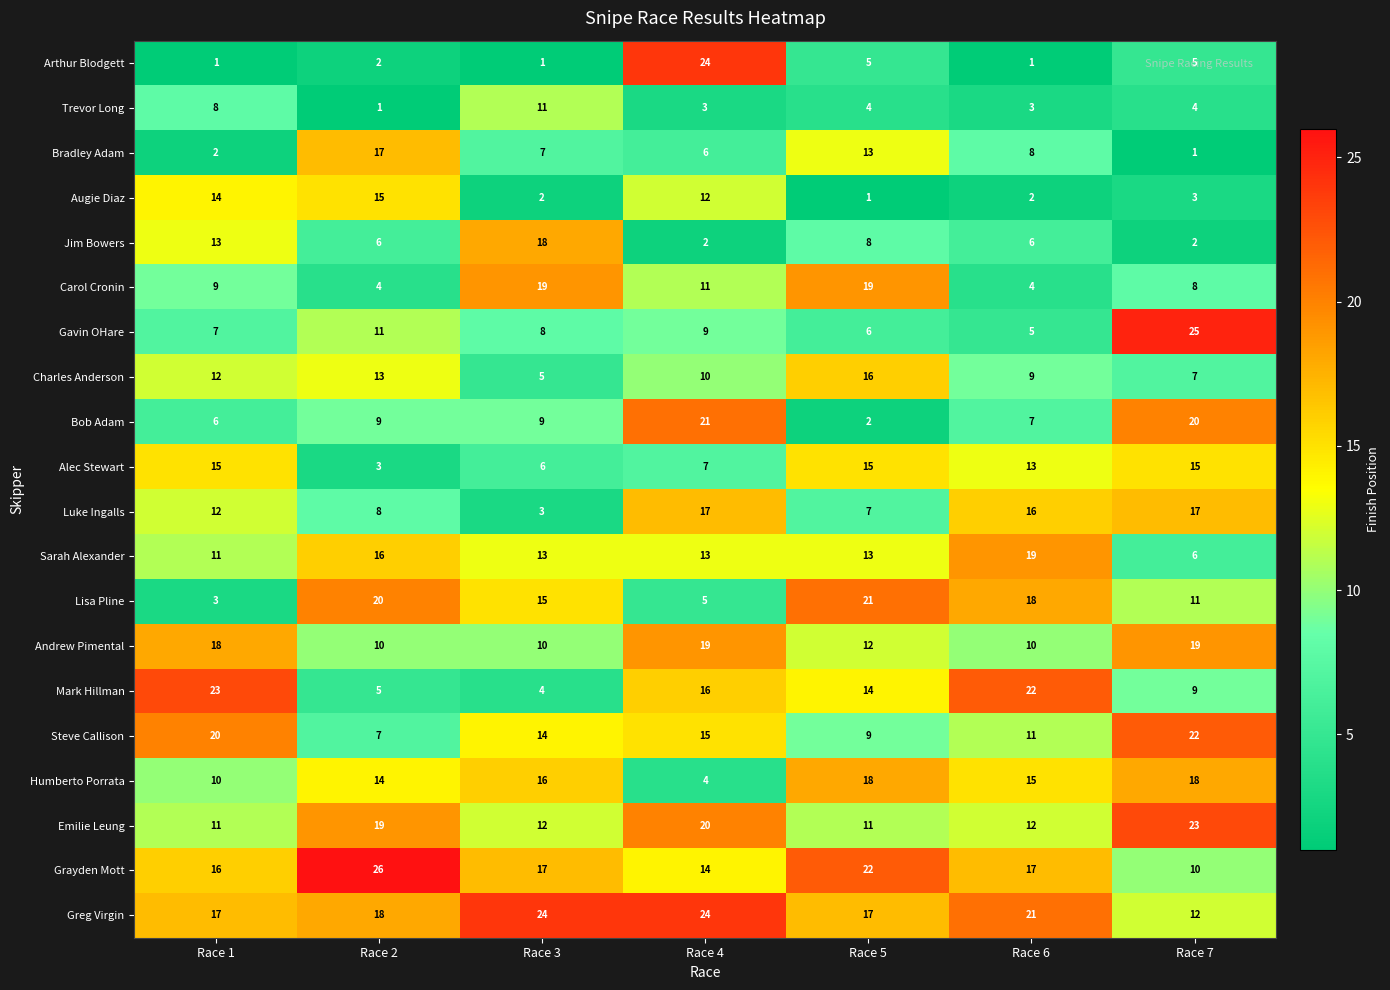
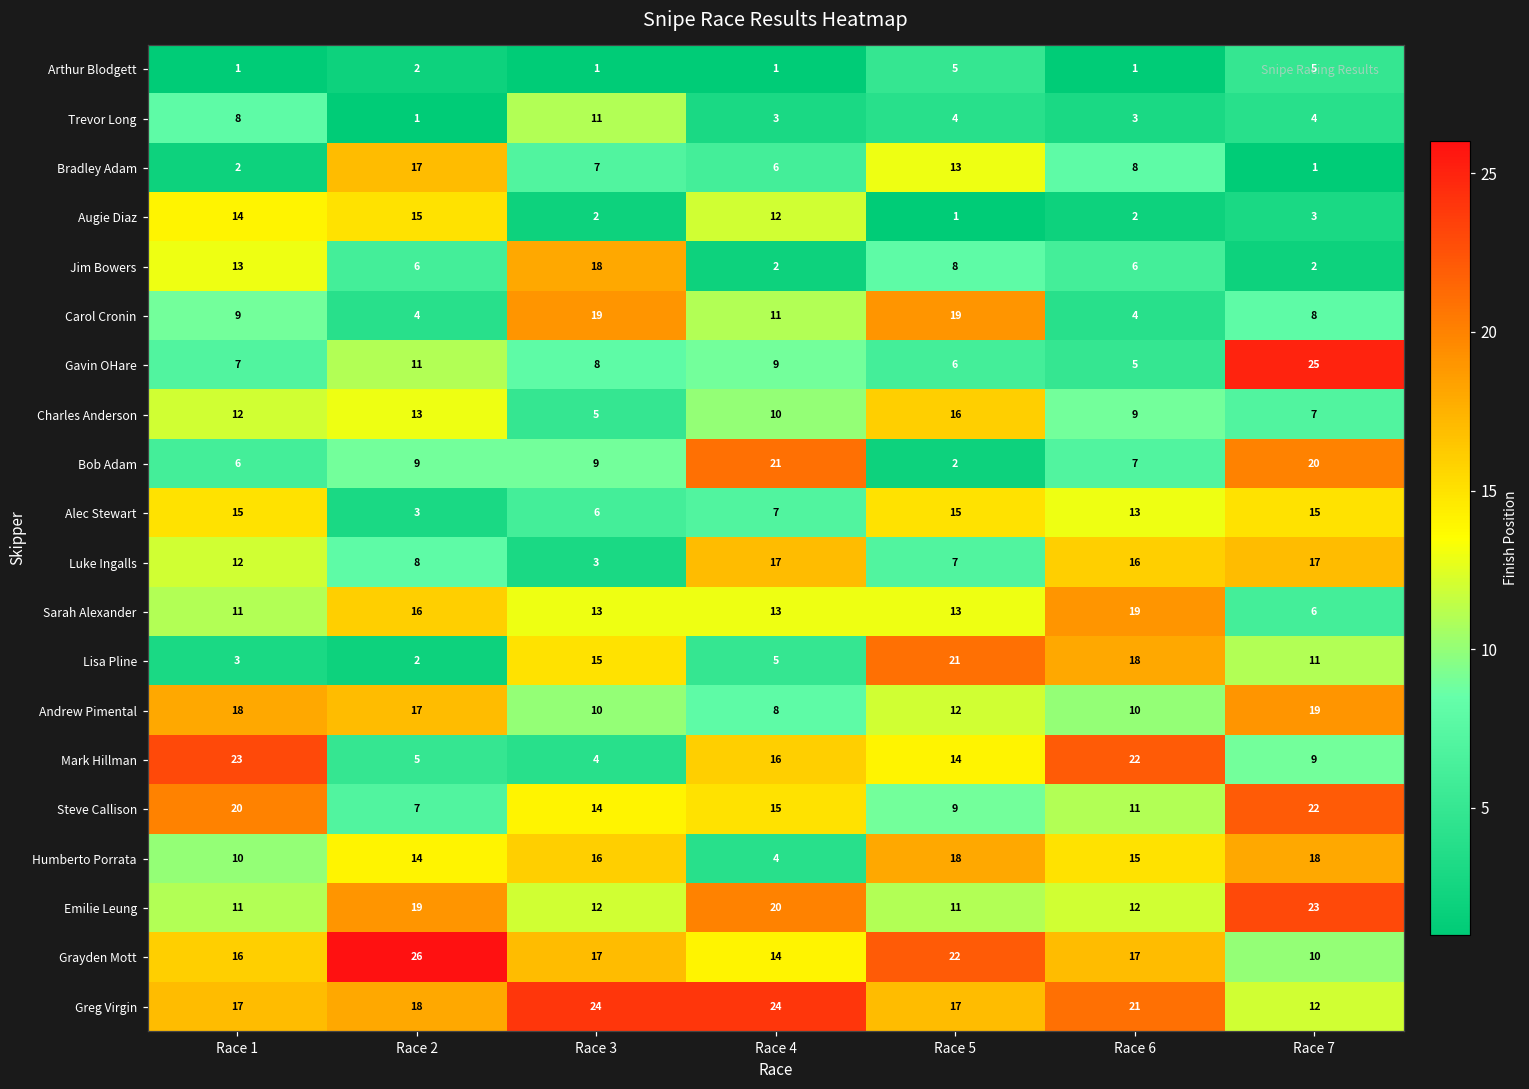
  {
    "Arthur Blodgett": {
      "Race 1": 1,
      "Race 2": 2,
      "Race 3": 1,
-     "Race 4": 24,
+     "Race 4": 1,
      "Race 5": 5,
      "Race 6": 1
    },
    "Trevor Long": {
      "Race 1": 8,
      "Race 2": 1,
      "Race 3": 11,
      "Race 4": 3,
      "Race 5": 4,
      "Race 6": 3,
      "Race 7": 4
    },
    "Bradley Adam": {
      "Race 1": 2,
      "Race 2": 17,
      "Race 3": 7,
      "Race 4": 6,
      "Race 5": 13,
      "Race 6": 8,
      "Race 7": 1
    },
    "Augie Diaz": {
      "Race 1": 14,
      "Race 2": 15,
      "Race 3": 2,
      "Race 4": 12,
      "Race 5": 1,
      "Race 6": 2,
      "Race 7": 3
    },
    "Jim Bowers": {
      "Race 1": 13,
      "Race 2": 6,
      "Race 3": 18,
      "Race 4": 2,
      "Race 5": 8,
      "Race 6": 6,
      "Race 7": 2
    },
    "Carol Cronin": {
      "Race 1": 9,
      "Race 2": 4,
      "Race 3": 19,
      "Race 4": 11,
      "Race 5": 19,
      "Race 6": 4,
      "Race 7": 8
    },
    "Gavin OHare": {
      "Race 1": 7,
      "Race 2": 11,
      "Race 3": 8,
      "Race 4": 9,
      "Race 5": 6,
      "Race 6": 5,
      "Race 7": 25
    },
    "Charles Anderson": {
      "Race 1": 12,
      "Race 2": 13,
      "Race 3": 5,
      "Race 4": 10,
      "Race 5": 16,
      "Race 6": 9,
      "Race 7": 7
    },
    "Bob Adam": {
      "Race 1": 6,
      "Race 2": 9,
      "Race 3": 9,
      "Race 4": 21,
      "Race 5": 2,
      "Race 6": 7,
      "Race 7": 20
    },
    "Alec Stewart": {
      "Race 1": 15,
      "Race 2": 3,
      "Race 3": 6,
      "Race 4": 7,
      "Race 5": 15,
      "Race 6": 13,
      "Race 7": 15
    },
    "Luke Ingalls": {
      "Race 1": 12,
      "Race 2": 8,
      "Race 3": 3,
      "Race 4": 17,
      "Race 5": 7,
      "Race 6": 16,
      "Race 7": 17
    },
    "Sarah Alexander": {
      "Race 1": 11,
      "Race 2": 16,
      "Race 3": 13,
      "Race 4": 13,
      "Race 5": 13,
      "Race 6": 19,
      "Race 7": 6
    },
    "Lisa Pline": {
      "Race 1": 3,
-     "Race 2": 20,
+     "Race 2": 2,
      "Race 3": 15,
      "Race 4": 5,
      "Race 5": 21,
      "Race 6": 18,
      "Race 7": 11
    },
    "Andrew Pimental": {
      "Race 1": 18,
-     "Race 2": 10,
+     "Race 2": 17,
      "Race 3": 10,
-     "Race 4": 19,
+     "Race 4": 8,
      "Race 5": 12,
      "Race 6": 10,
      "Race 7": 19
    },
    "Mark Hillman": {
      "Race 1": 23,
      "Race 2": 5,
      "Race 3": 4,
      "Race 4": 16,
      "Race 5": 14,
      "Race 6": 22,
      "Race 7": 9
    },
    "Steve Callison": {
      "Race 1": 20,
      "Race 2": 7,
      "Race 3": 14,
      "Race 4": 15,
      "Race 5": 9,
      "Race 6": 11,
      "Race 7": 22
    },
    "Humberto Porrata": {
      "Race 1": 10,
      "Race 2": 14,
      "Race 3": 16,
      "Race 4": 4,
      "Race 5": 18,
      "Race 6": 15,
      "Race 7": 18
    },
    "Emilie Leung": {
      "Race 1": 11,
      "Race 2": 19,
      "Race 3": 12,
      "Race 4": 20,
      "Race 5": 11,
      "Race 6": 12,
      "Race 7": 23
    },
    "Grayden Mott": {
      "Race 1": 16,
      "Race 2": 26,
      "Race 3": 17,
      "Race 4": 14,
      "Race 5": 22,
      "Race 6": 17,
      "Race 7": 10
    },
    "Greg Virgin": {
      "Race 1": 17,
      "Race 2": 18,
      "Race 3": 24,
      "Race 4": 24,
      "Race 5": 17,
      "Race 6": 21,
      "Race 7": 12
    }
  }
